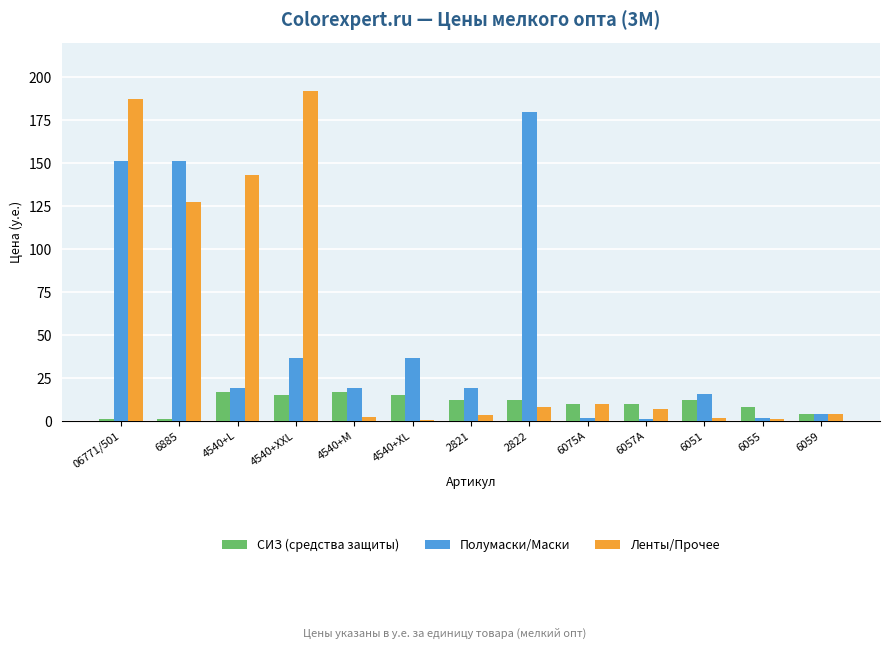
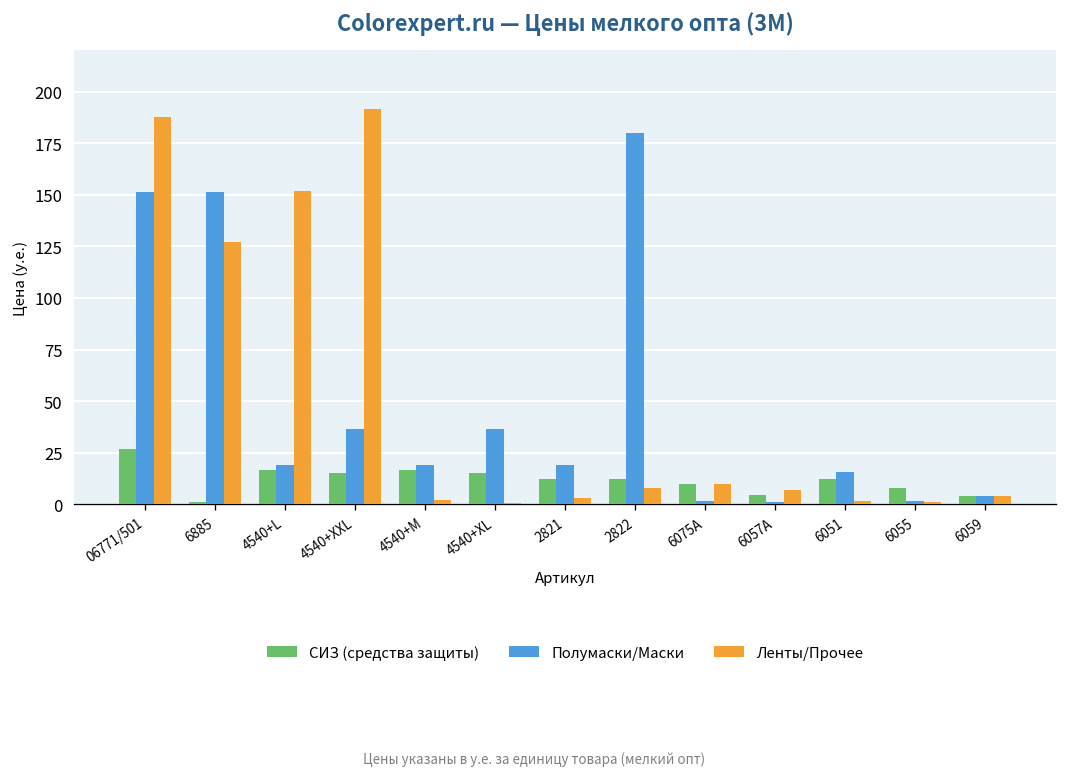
  {
    "СИЗ (средства защиты)": {
-     "06771/501": 1,
+     "06771/501": 27,
      "4540+L": 17,
      "4540+XXL": 15,
      "4540+M": 17,
      "4540+XL": 15,
      "2821": 12,
      "2822": 12,
      "6075A": 10,
-     "6057A": 10,
+     "6057A": 5,
      "6051": 12,
      "6055": 8,
      "6059": 4
    },
    "Полумаски/Маски": {
      "06771/501": 151,
      "6885": 151,
      "4540+L": 19,
      "4540+XXL": 36,
      "4540+M": 19,
      "4540+XL": 36,
      "2821": 19,
      "2822": 180,
      "6075A": 2,
      "6051": 16,
      "6055": 2,
      "6059": 4
    },
    "Ленты/Прочее": {
      "06771/501": 187,
      "6885": 127,
-     "4540+L": 143,
+     "4540+L": 152,
      "4540+XXL": 192,
      "4540+M": 2,
      "2821": 3,
      "2822": 8,
      "6075A": 10,
      "6057A": 7,
      "6051": 2,
      "6059": 4
    }
  }
